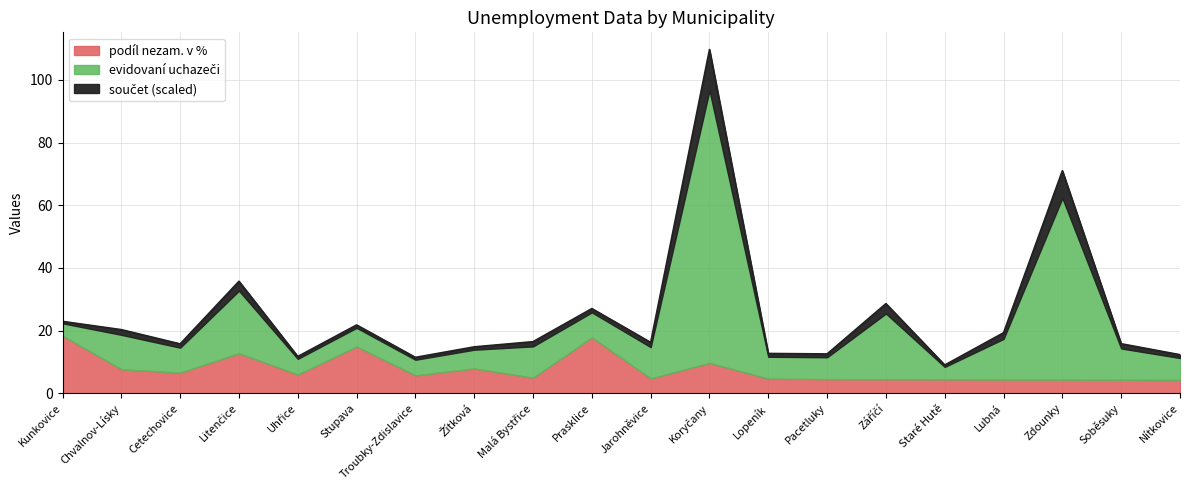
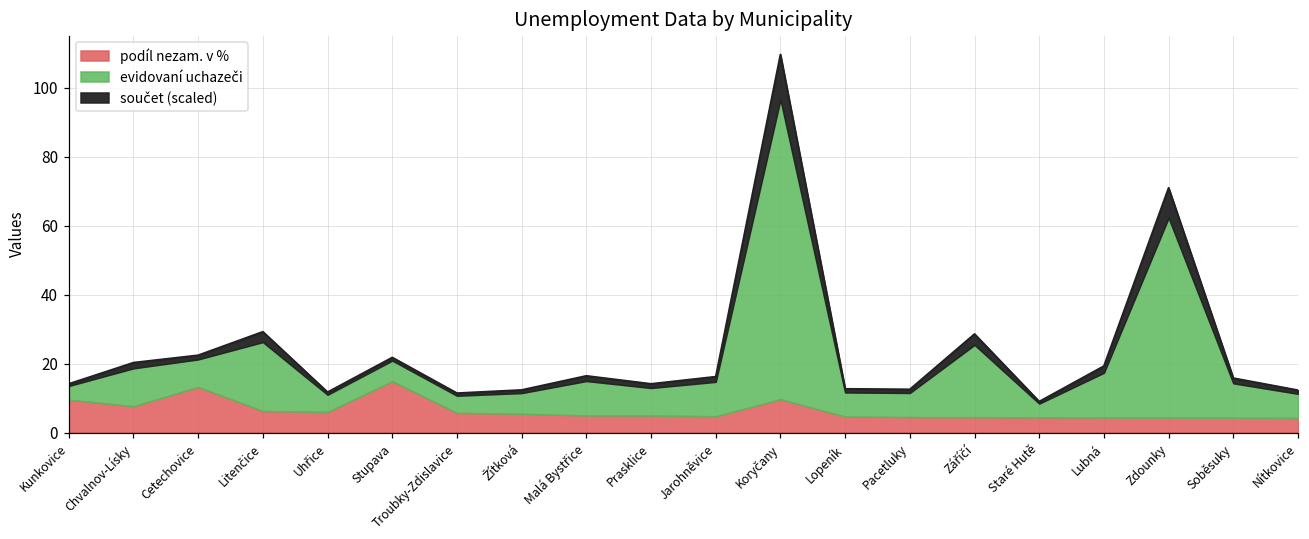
  {
    "podíl nezam. v %": {
-     "Kunkovice": 18,
+     "Kunkovice": 10,
      "Chvalnov-Lísky": 8,
-     "Cetechovice": 7,
-     "Litenčice": 13,
+     "Cetechovice": 13,
+     "Litenčice": 6,
      "Uhřice": 6,
      "Stupava": 15,
      "Troubky-Zdislavice": 6,
-     "Žítková": 8,
+     "Žítková": 5,
      "Malá Bystřice": 5,
-     "Prasklice": 18,
+     "Prasklice": 5,
      "Jarohněvice": 5,
      "Koryčany": 10,
      "Lopeník": 5,
      "Pacetluky": 4,
      "Záříčí": 4,
      "Staré Hutě": 4,
      "Lubná": 4,
      "Zdounky": 4,
      "Soběsuky": 4,
      "Nítkovice": 4
    },
    "evidovaní uchazeči": {
      "Chvalnov-Lísky": 11,
      "Cetechovice": 8,
      "Litenčice": 20,
      "Stupava": 6,
      "Žítková": 6,
      "Malá Bystřice": 10,
      "Prasklice": 8,
      "Jarohněvice": 10,
      "Koryčany": 87,
      "Lopeník": 7,
      "Pacetluky": 7,
      "Záříčí": 21,
      "Lubná": 13,
      "Zdounky": 58,
      "Soběsuky": 10,
      "Nítkovice": 7
    },
    "součet (scaled)": {
      "Chvalnov-Lísky": 2,
      "Cetechovice": 1,
      "Litenčice": 3,
      "Stupava": 1,
      "Žítková": 1,
      "Malá Bystřice": 2,
      "Prasklice": 1,
      "Jarohněvice": 2,
      "Koryčany": 13,
      "Lopeník": 1,
      "Pacetluky": 1,
      "Záříčí": 3,
      "Lubná": 2,
      "Zdounky": 9,
      "Soběsuky": 2,
      "Nítkovice": 1
    }
  }
